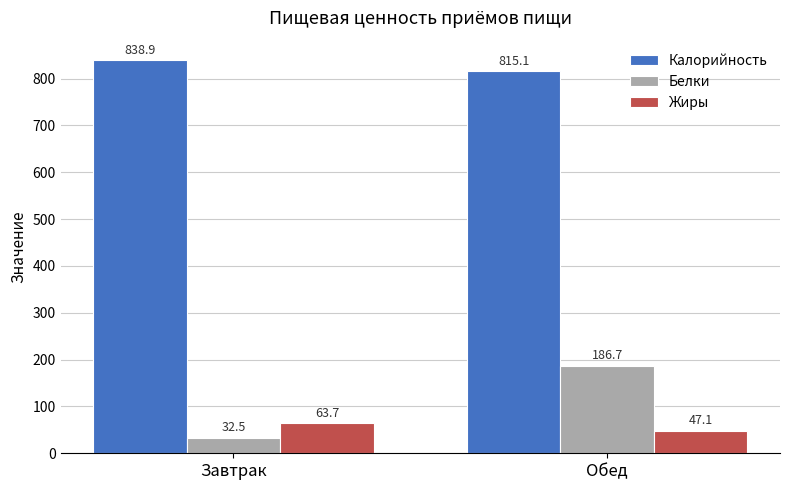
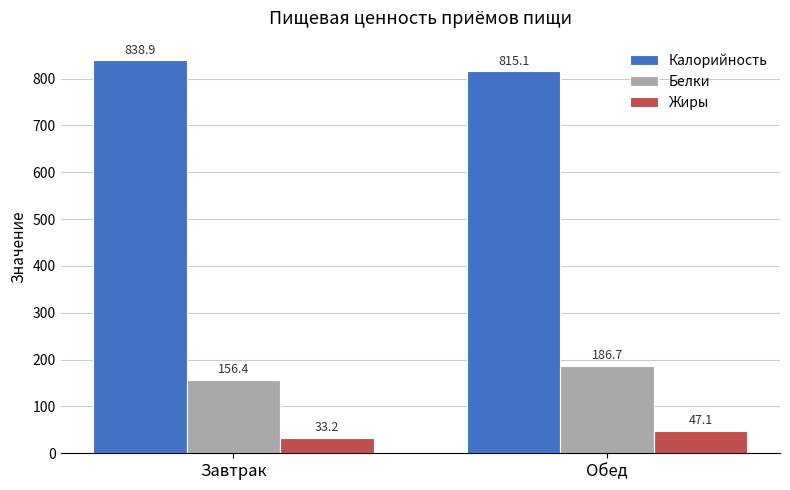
  {
    "Калорийность": {
      "Завтрак": 838.9,
      "Обед": 815.1
    },
    "Белки": {
-     "Завтрак": 32.5,
+     "Завтрак": 156.4,
      "Обед": 186.7
    },
    "Жиры": {
-     "Завтрак": 63.7,
+     "Завтрак": 33.2,
      "Обед": 47.1
    }
  }
